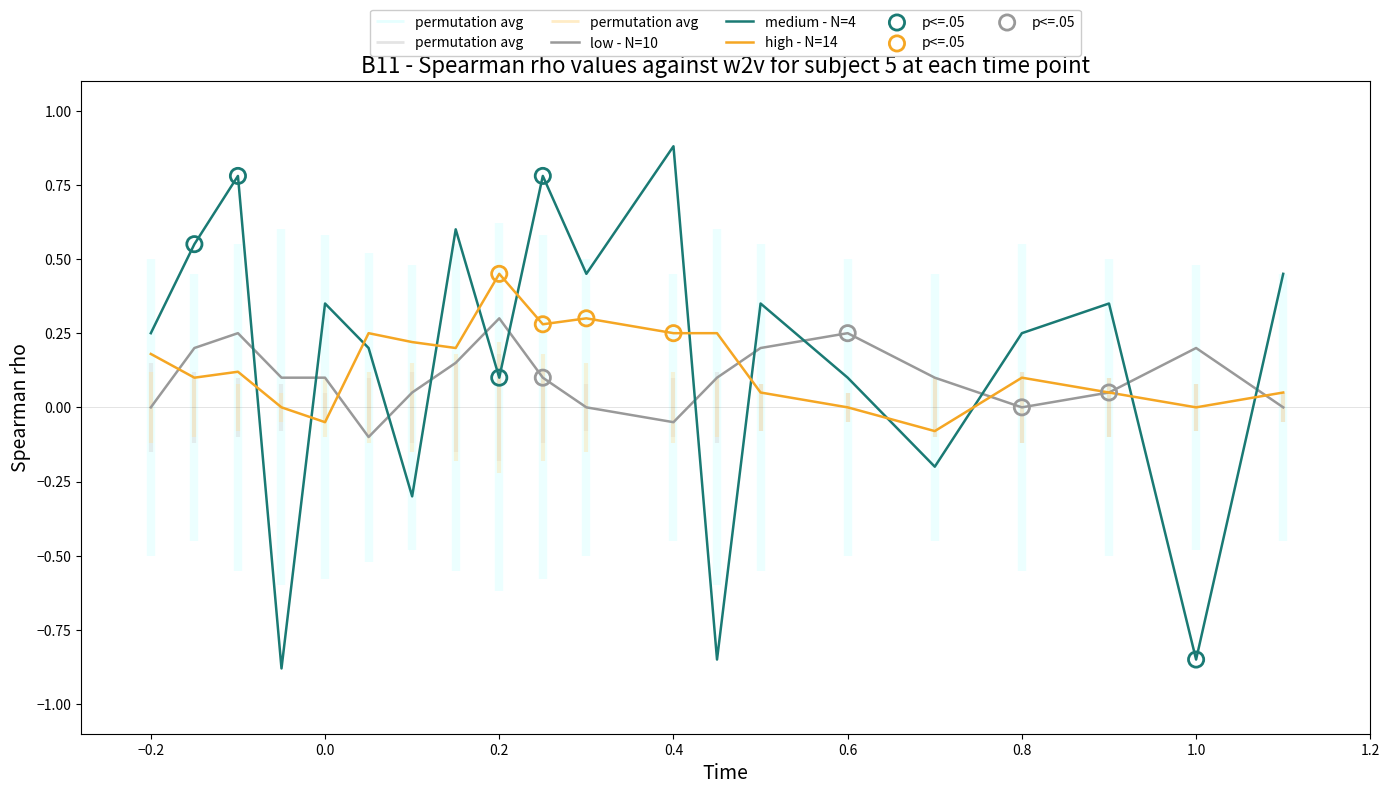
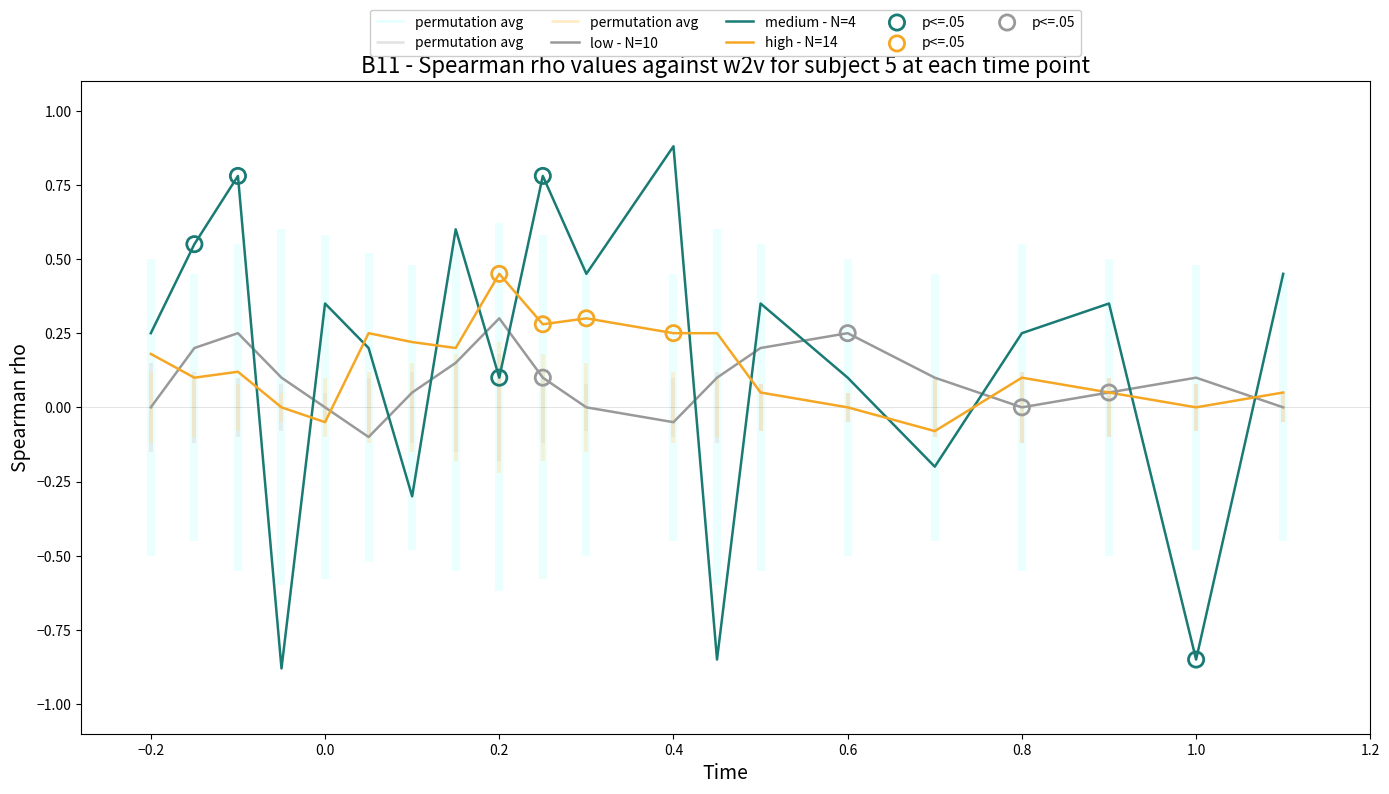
  {
    "low - N=10": {
      "−0.2": 0.0,
-     "0.0": 0.1,
+     "0.0": 0.0,
      "0.2": 0.3,
      "0.4": -0.05,
-     "1.0": 0.2
+     "1.0": 0.1
    },
    "medium - N=4": {
      "−0.2": 0.25,
      "0.0": 0.35,
      "0.4": 0.88,
      "0.6": 0.1,
      "0.8": 0.25
    },
    "high - N=14": {
      "−0.2": 0.18,
      "0.0": -0.05,
      "0.6": 0.0,
      "0.8": 0.1,
      "1.0": 0.0
    }
  }
